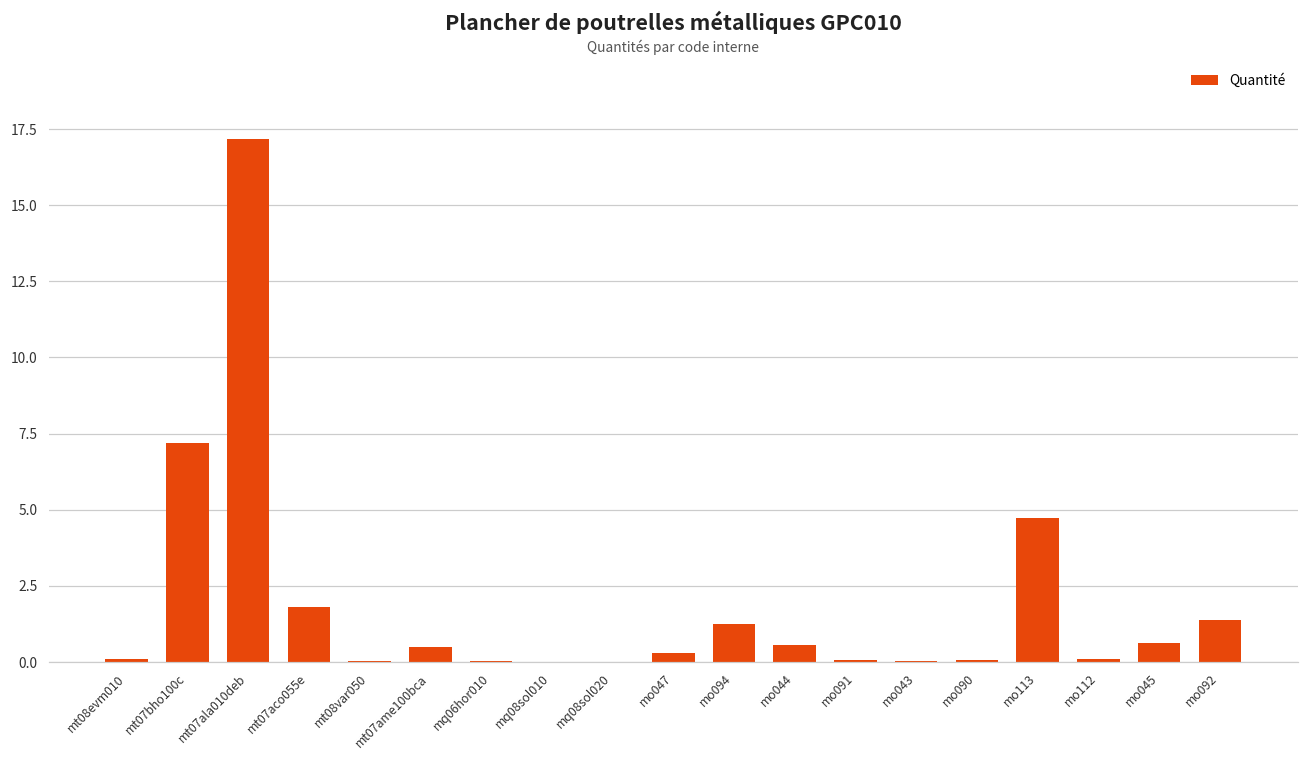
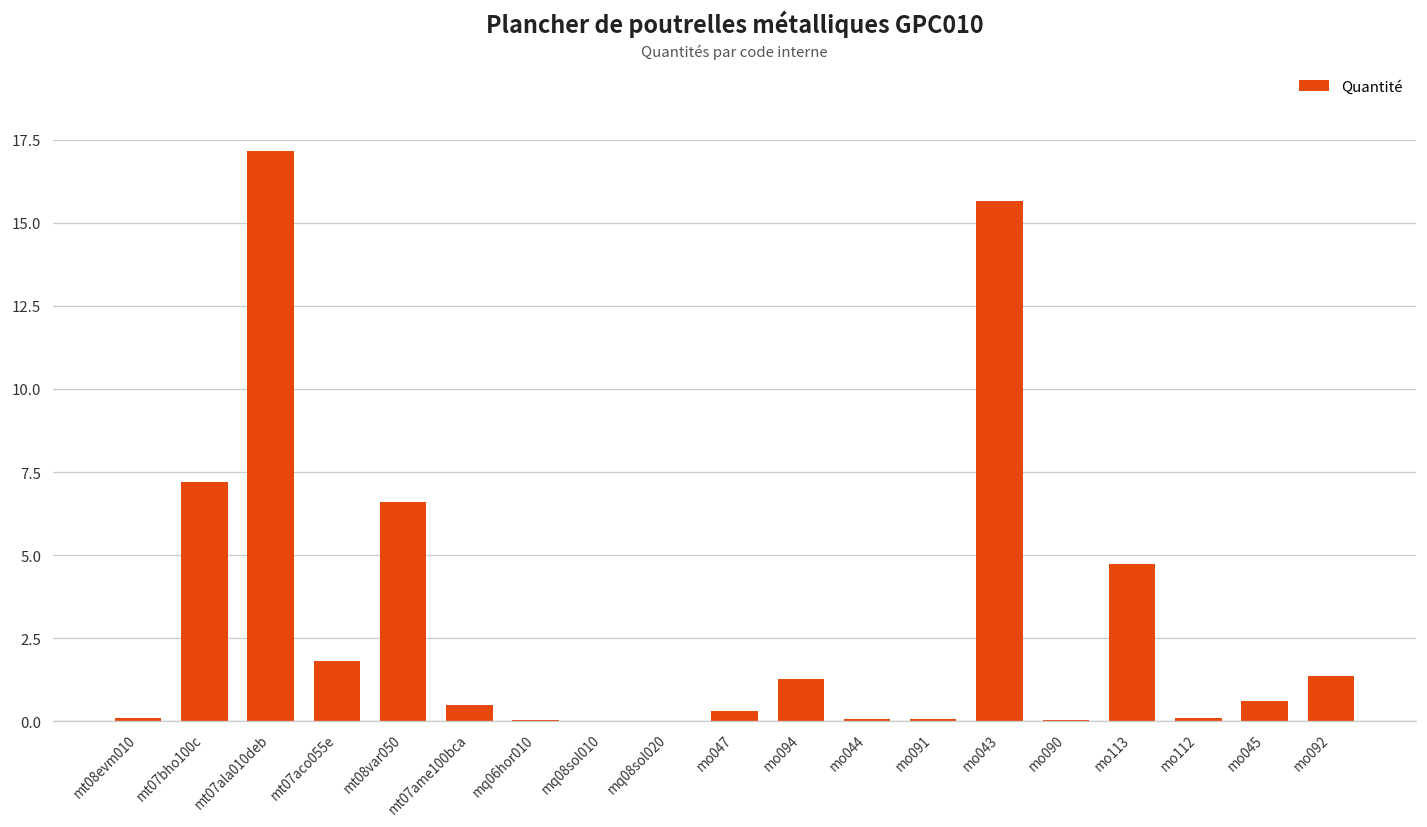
  {
    "mt08evm010": 0.1,
    "mt07bho100c": 7.2,
    "mt07ala010deb": 17.2,
    "mt07aco055e": 1.8,
-   "mt08var050": 0.0,
+   "mt08var050": 6.6,
    "mt07ame100bca": 0.5,
    "mo047": 0.3,
    "mo094": 1.3,
-   "mo044": 0.6,
-   "mo043": 0.1,
+   "mo044": 0.1,
+   "mo043": 15.7,
    "mo113": 4.7,
    "mo112": 0.1,
    "mo045": 0.6,
    "mo092": 1.4
  }
